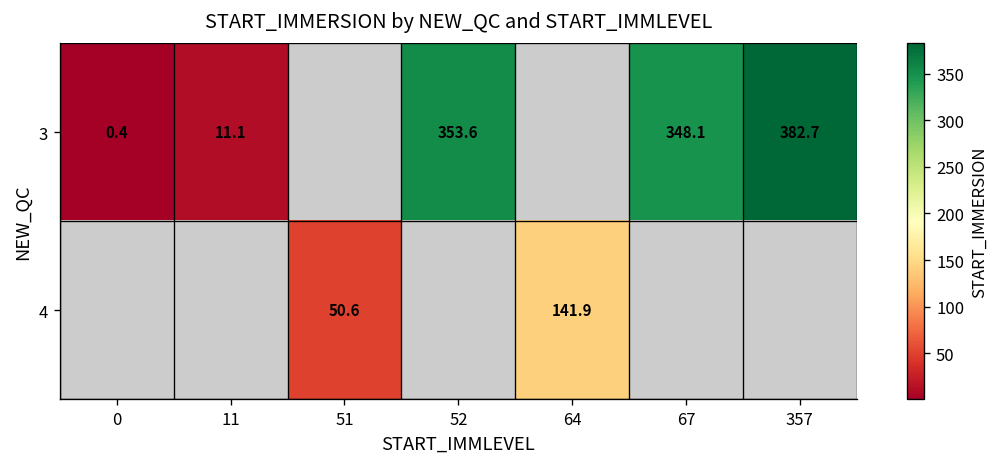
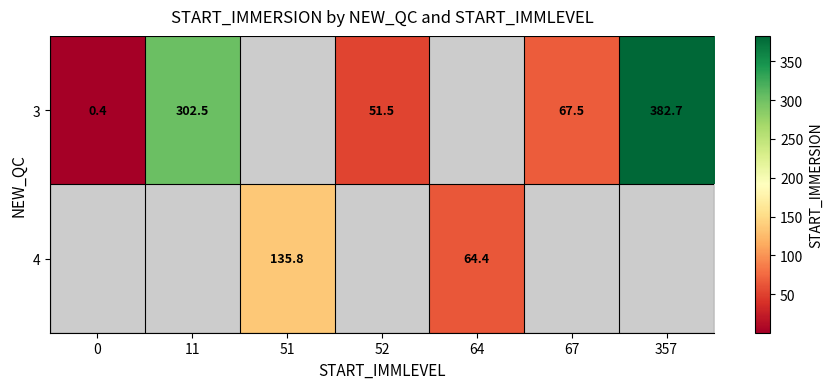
  {
    "3": {
      "0": 0.4,
-     "11": 11.1,
-     "52": 353.6,
-     "67": 348.1,
+     "11": 302.5,
+     "52": 51.5,
+     "67": 67.5,
      "357": 382.7
    },
    "4": {
-     "51": 50.6,
-     "64": 141.9
+     "51": 135.8,
+     "64": 64.4
    }
  }
